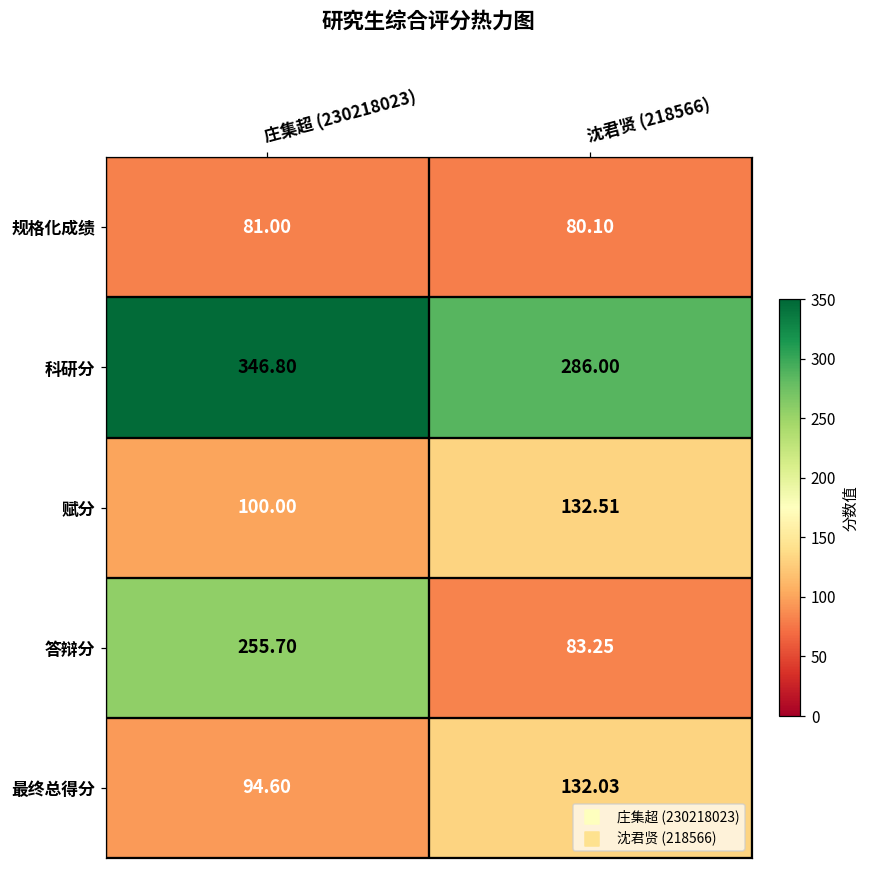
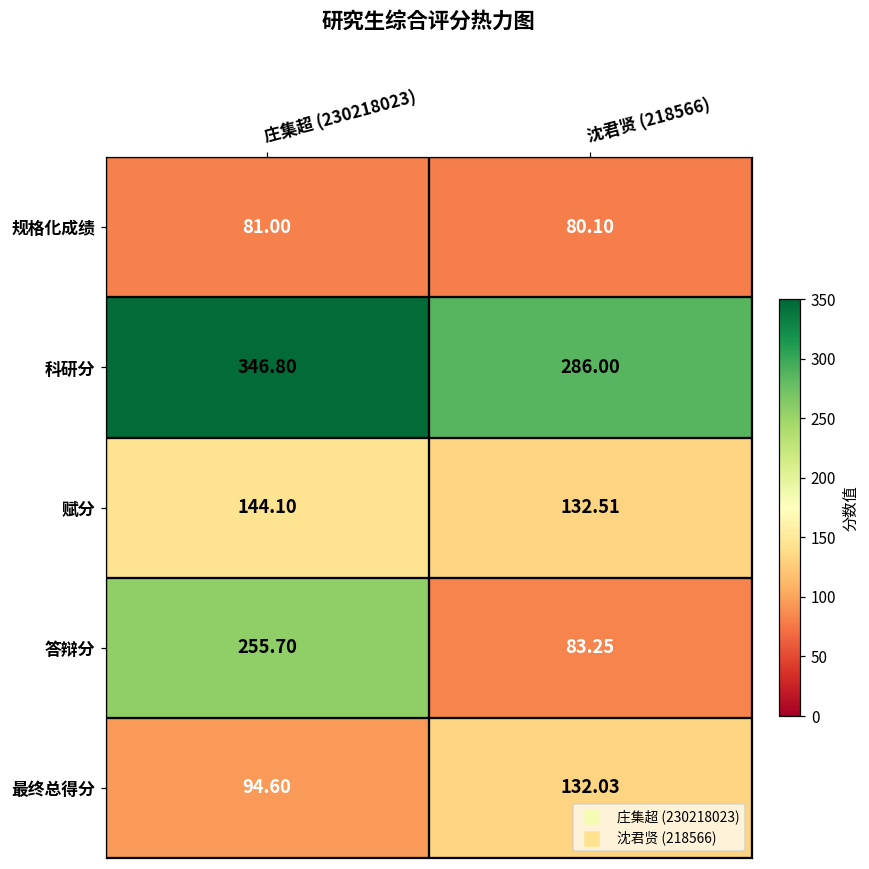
  {
    "规格化成绩": {
      "庄集超 (230218023)": 81.00,
      "沈君贤 (218566)": 80.10
    },
    "科研分": {
      "庄集超 (230218023)": 346.80,
      "沈君贤 (218566)": 286.00
    },
    "赋分": {
-     "庄集超 (230218023)": 100.00,
+     "庄集超 (230218023)": 144.10,
      "沈君贤 (218566)": 132.51
    },
    "答辩分": {
      "庄集超 (230218023)": 255.70,
      "沈君贤 (218566)": 83.25
    },
    "最终总得分": {
      "庄集超 (230218023)": 94.60,
      "沈君贤 (218566)": 132.03
    }
  }
